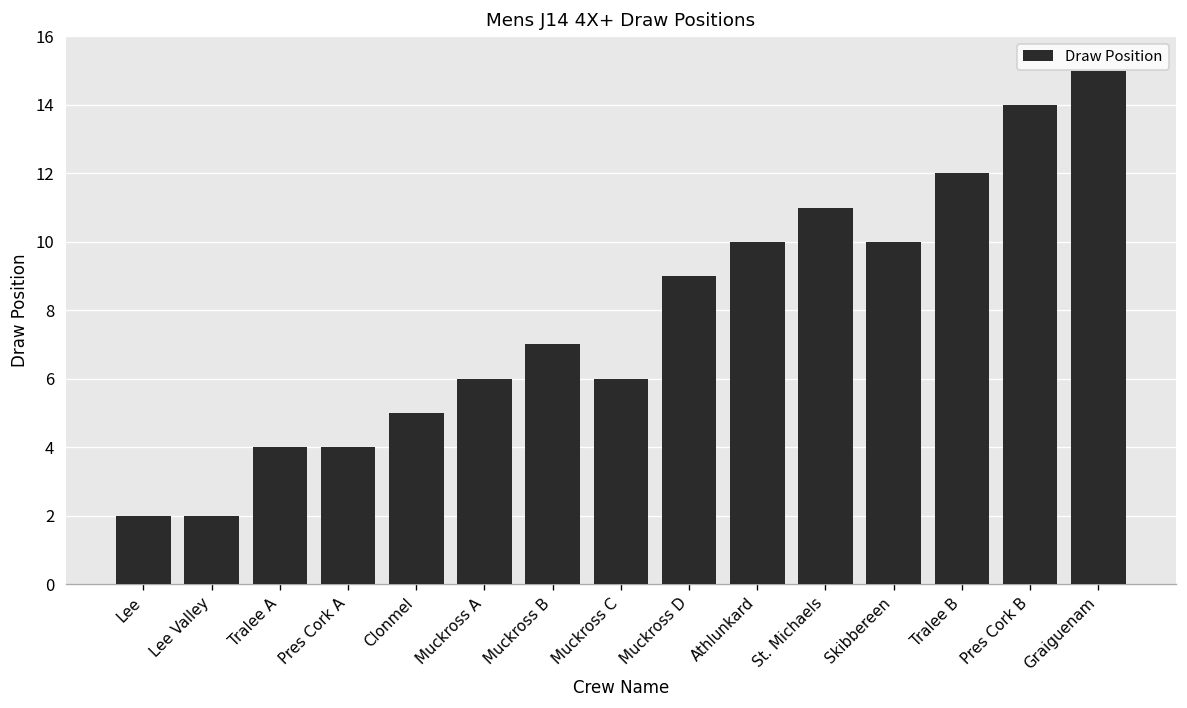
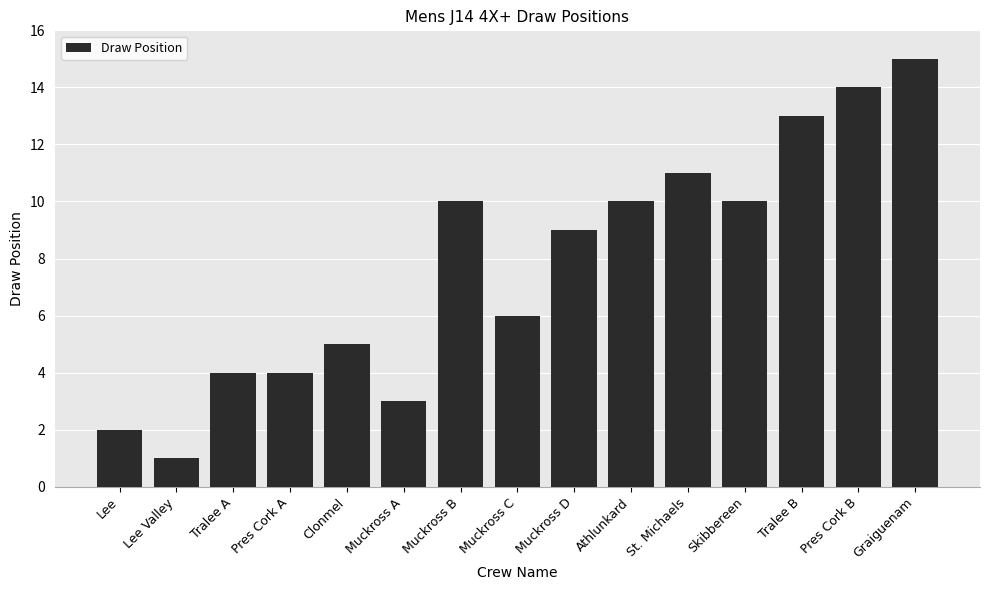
  {
    "Lee": 2,
-   "Lee Valley": 2,
+   "Lee Valley": 1,
    "Tralee A": 4,
    "Pres Cork A": 4,
    "Clonmel": 5,
-   "Muckross A": 6,
-   "Muckross B": 7,
+   "Muckross A": 3,
+   "Muckross B": 10,
    "Muckross C": 6,
    "Muckross D": 9,
    "Athlunkard": 10,
    "St. Michaels": 11,
    "Skibbereen": 10,
-   "Tralee B": 12,
+   "Tralee B": 13,
    "Pres Cork B": 14,
    "Graiguenam": 15
  }
